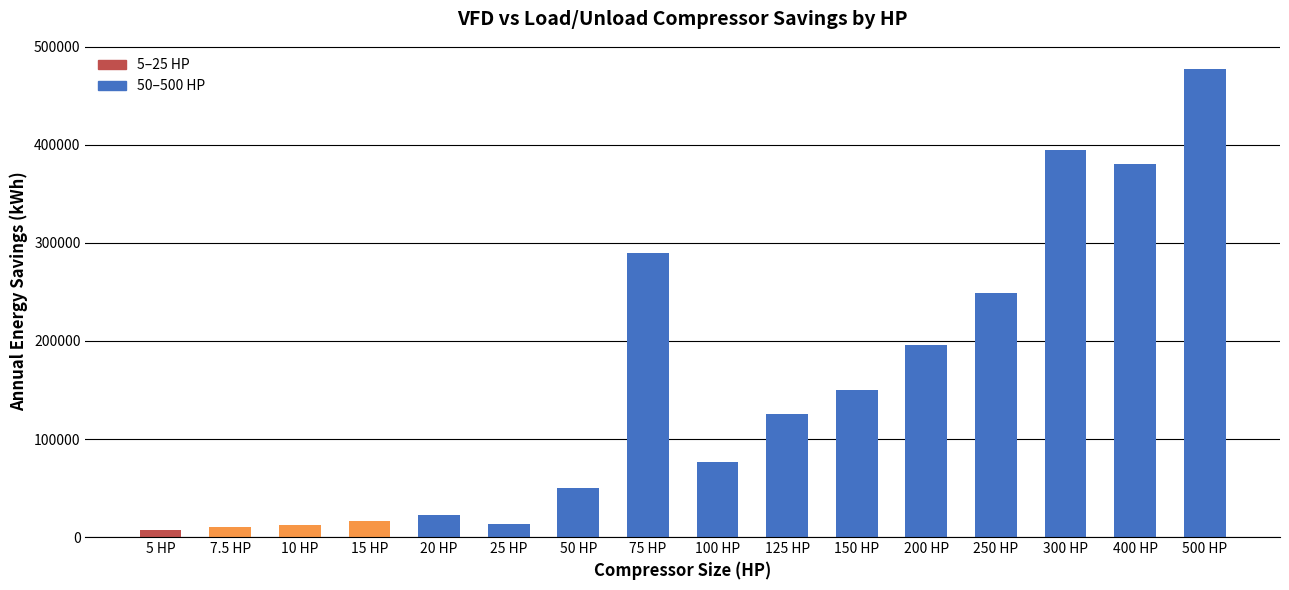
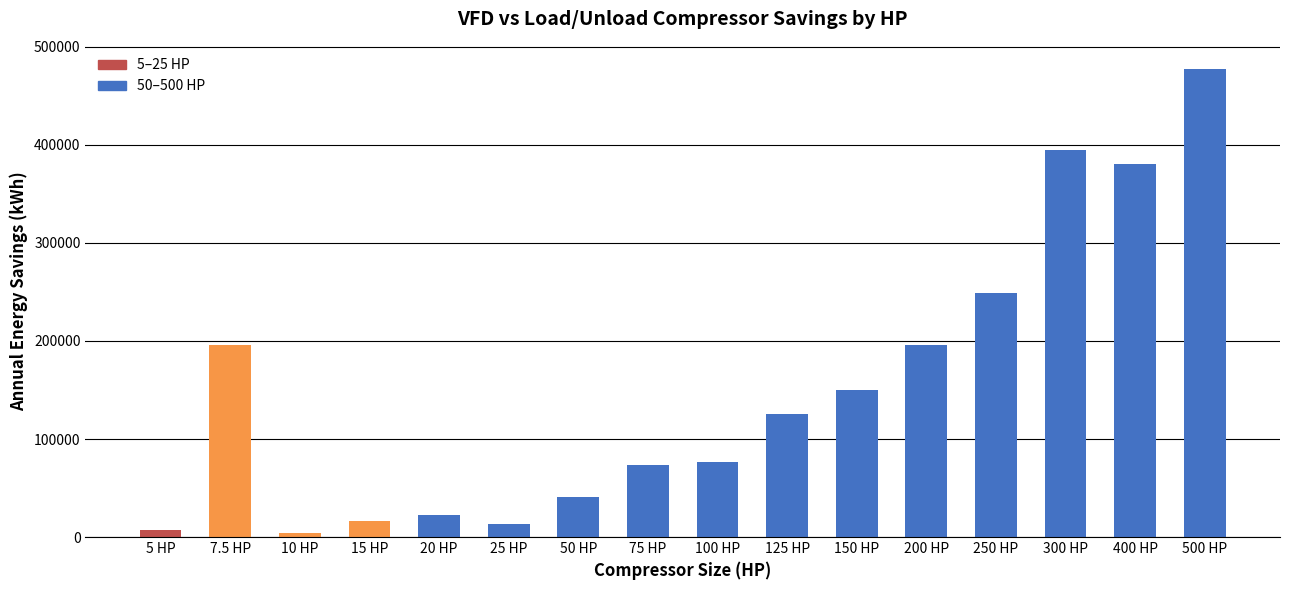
  {
    "5 HP": 10000,
-   "7.5 HP": 10000,
-   "10 HP": 10000,
+   "7.5 HP": 200000,
+   "10 HP": 0,
    "15 HP": 20000,
    "20 HP": 20000,
    "25 HP": 10000,
-   "50 HP": 50000,
-   "75 HP": 290000,
+   "50 HP": 40000,
+   "75 HP": 70000,
    "100 HP": 80000,
    "125 HP": 130000,
    "150 HP": 150000,
    "200 HP": 200000,
    "250 HP": 250000,
    "300 HP": 400000,
    "400 HP": 380000,
    "500 HP": 480000
  }
